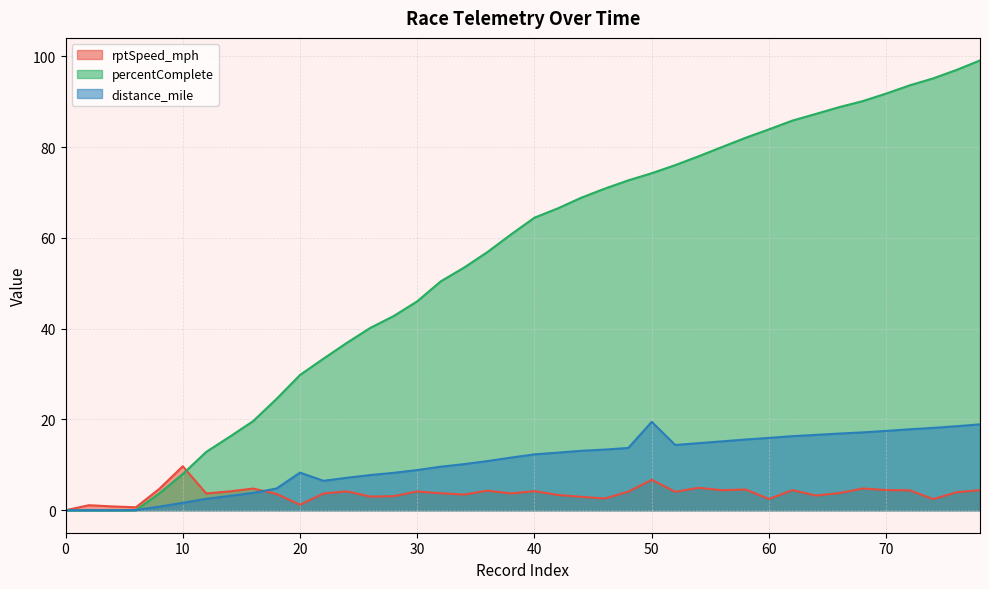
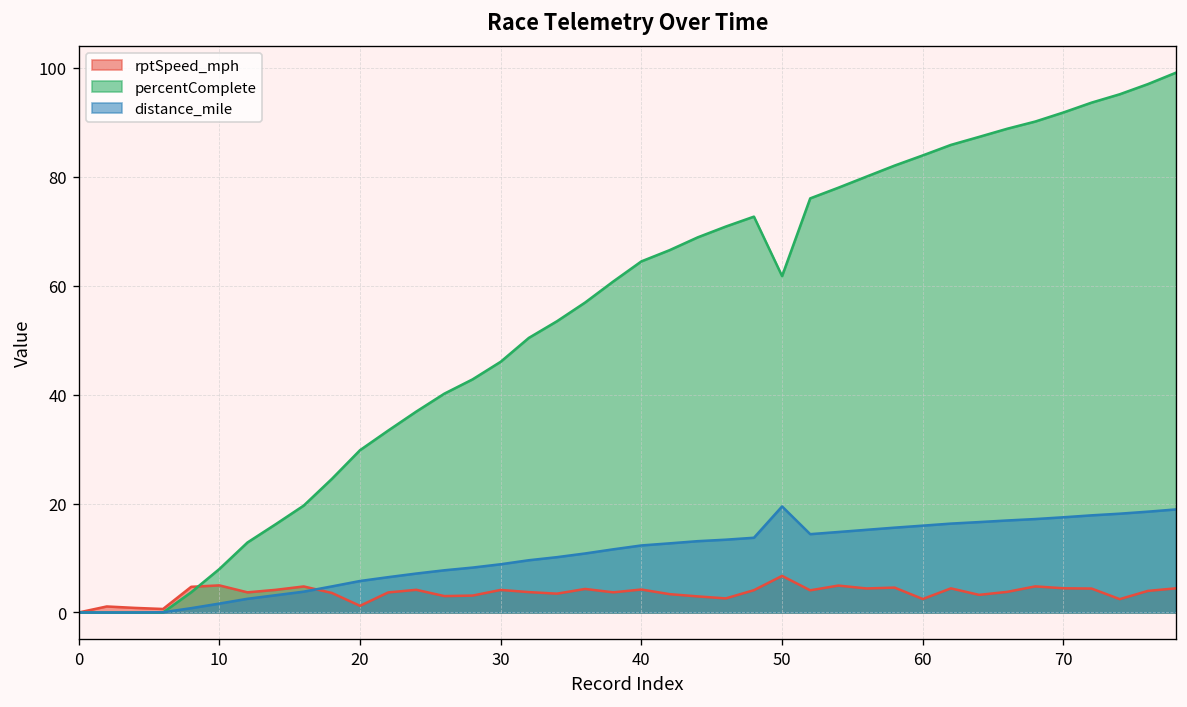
  {
    "rptSpeed_mph": {
-     "10": 10,
+     "10": 5,
      "20": 1,
      "30": 4,
      "40": 4,
      "50": 7,
      "60": 2,
      "70": 4
    },
    "percentComplete": {
      "10": 8,
      "20": 30,
      "30": 46,
      "40": 64,
-     "50": 74,
+     "50": 62,
      "60": 84,
      "70": 92
    },
    "distance_mile": {
      "10": 2,
-     "20": 8,
+     "20": 6,
      "30": 9,
      "40": 12,
      "50": 19,
      "60": 16,
      "70": 17
    }
  }
